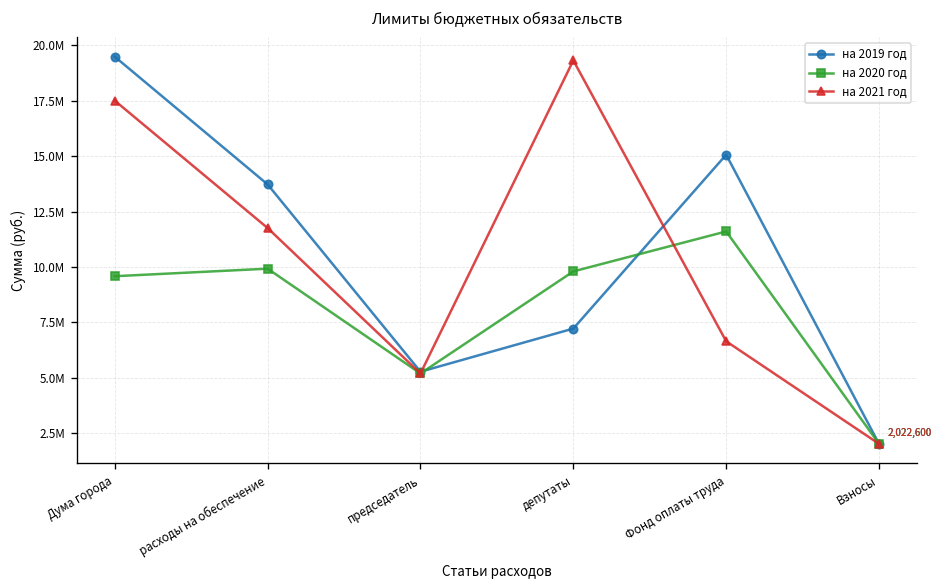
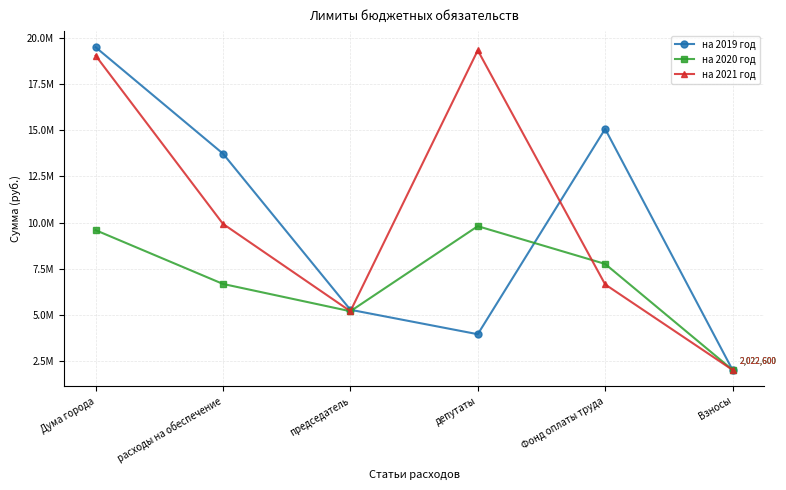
  {
    "на 2019 год": {
      "Дума города": 19500000,
      "расходы на обеспечение": 13700000,
-     "депутаты": 7200000,
+     "депутаты": 4000000,
      "Фонд оплаты труда": 15100000
    },
    "на 2020 год": {
      "Дума города": 9600000,
-     "расходы на обеспечение": 9900000,
+     "расходы на обеспечение": 6700000,
      "депутаты": 9800000,
-     "Фонд оплаты труда": 11600000
+     "Фонд оплаты труда": 7800000
    },
    "на 2021 год": {
-     "Дума города": 17500000,
-     "расходы на обеспечение": 11800000,
+     "Дума города": 19000000,
+     "расходы на обеспечение": 9900000,
      "депутаты": 19300000,
      "Фонд оплаты труда": 6700000
    }
  }
